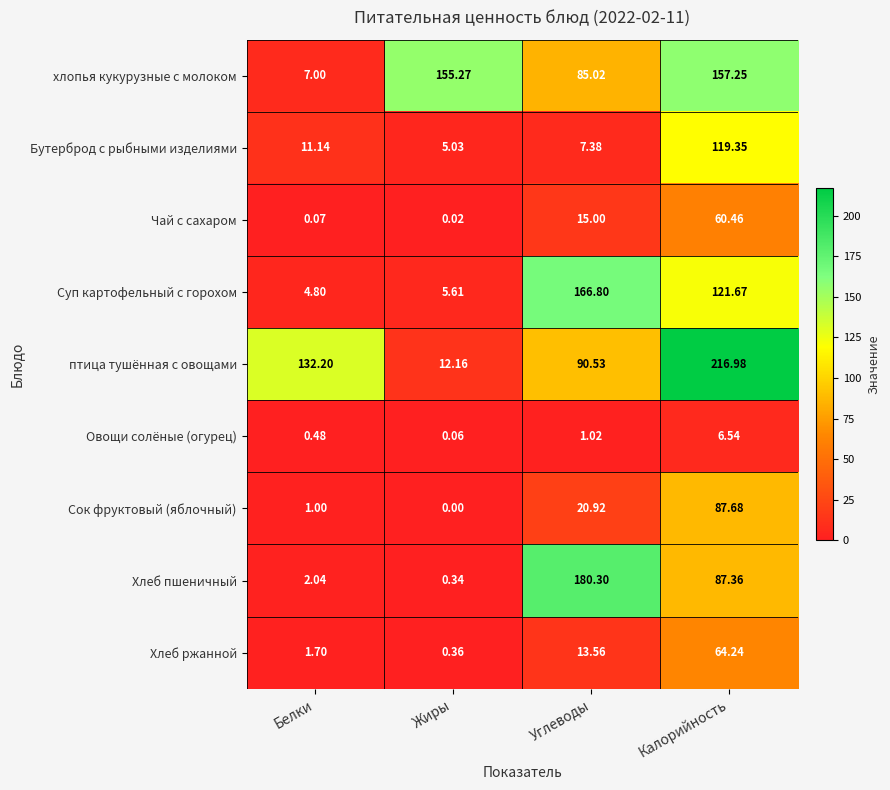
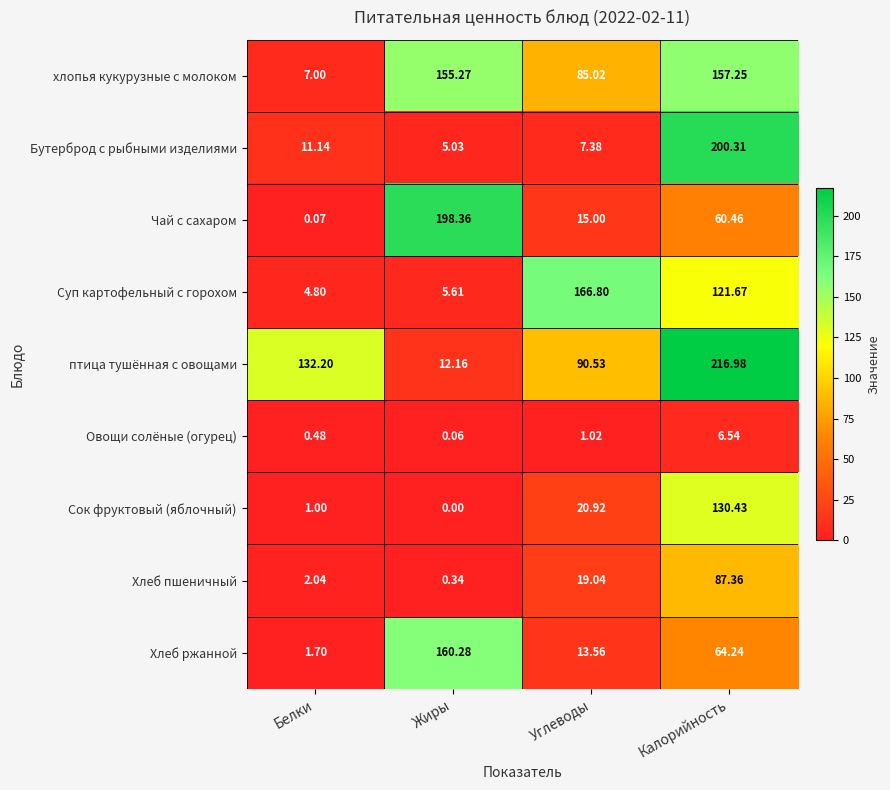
  {
    "хлопья кукурузные с молоком": {
      "Белки": 7.00,
      "Жиры": 155.27,
      "Углеводы": 85.02,
      "Калорийность": 157.25
    },
    "Бутерброд с рыбными изделиями": {
      "Белки": 11.14,
      "Жиры": 5.03,
      "Углеводы": 7.38,
-     "Калорийность": 119.35
+     "Калорийность": 200.31
    },
    "Чай с сахаром": {
      "Белки": 0.07,
-     "Жиры": 0.02,
+     "Жиры": 198.36,
      "Углеводы": 15.00,
      "Калорийность": 60.46
    },
    "Суп картофельный с горохом": {
      "Белки": 4.80,
      "Жиры": 5.61,
      "Углеводы": 166.80,
      "Калорийность": 121.67
    },
    "птица тушённая с овощами": {
      "Белки": 132.20,
      "Жиры": 12.16,
      "Углеводы": 90.53,
      "Калорийность": 216.98
    },
    "Овощи солёные (огурец)": {
      "Белки": 0.48,
      "Жиры": 0.06,
      "Углеводы": 1.02,
      "Калорийность": 6.54
    },
    "Сок фруктовый (яблочный)": {
      "Белки": 1.00,
      "Жиры": 0.00,
      "Углеводы": 20.92,
-     "Калорийность": 87.68
+     "Калорийность": 130.43
    },
    "Хлеб пшеничный": {
      "Белки": 2.04,
      "Жиры": 0.34,
-     "Углеводы": 180.30,
+     "Углеводы": 19.04,
      "Калорийность": 87.36
    },
    "Хлеб ржанной": {
      "Белки": 1.70,
-     "Жиры": 0.36,
+     "Жиры": 160.28,
      "Углеводы": 13.56,
      "Калорийность": 64.24
    }
  }
